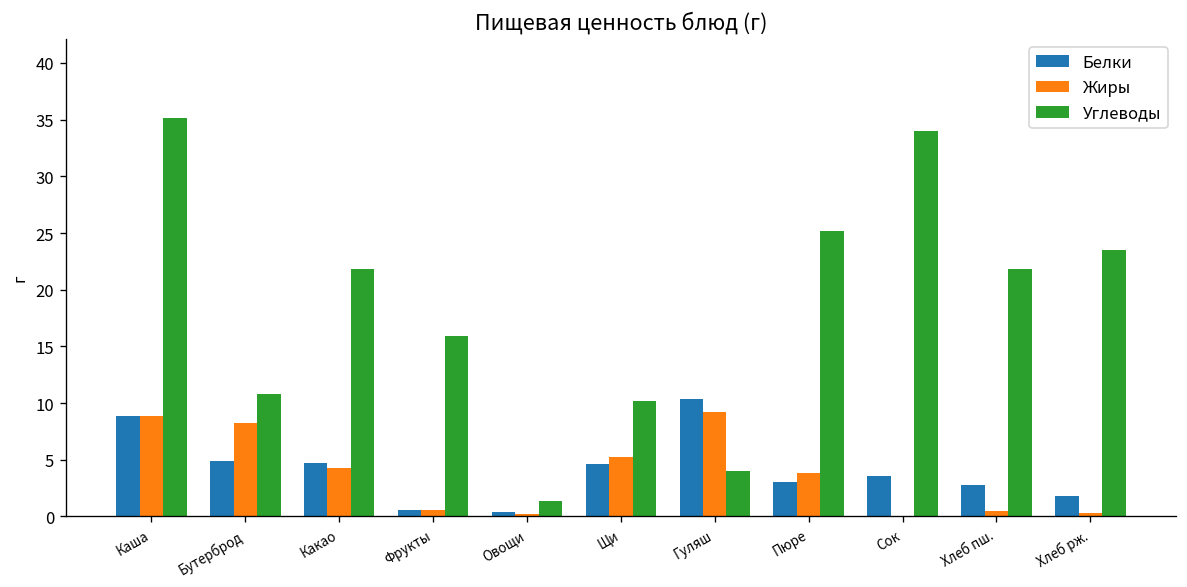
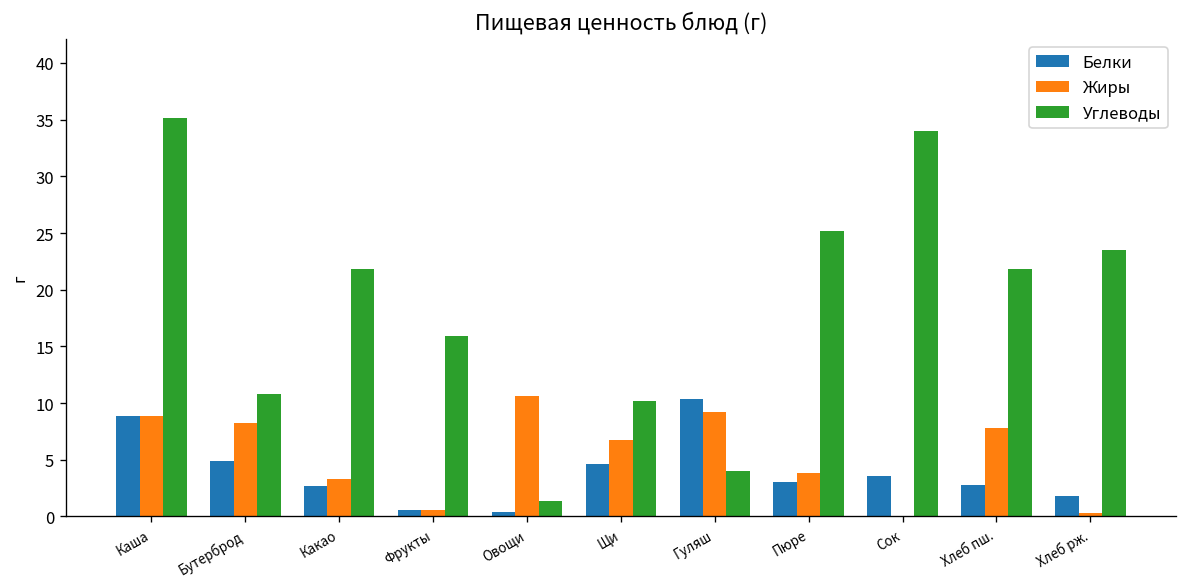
  {
    "Белки": {
      "Каша": 9,
      "Бутерброд": 5,
-     "Какао": 5,
+     "Какао": 3,
      "Фрукты": 1,
      "Овощи": 0,
      "Щи": 5,
      "Гуляш": 10,
      "Пюре": 3,
      "Сок": 4,
      "Хлеб пш.": 3,
      "Хлеб рж.": 2
    },
    "Жиры": {
      "Каша": 9,
      "Бутерброд": 8,
-     "Какао": 4,
+     "Какао": 3,
      "Фрукты": 1,
-     "Овощи": 0,
-     "Щи": 5,
+     "Овощи": 11,
+     "Щи": 7,
      "Гуляш": 9,
      "Пюре": 4,
      "Сок": 0,
-     "Хлеб пш.": 1,
+     "Хлеб пш.": 8,
      "Хлеб рж.": 0
    },
    "Углеводы": {
      "Каша": 35,
      "Бутерброд": 11,
      "Какао": 22,
      "Фрукты": 16,
      "Овощи": 1,
      "Щи": 10,
      "Гуляш": 4,
      "Пюре": 25,
      "Сок": 34,
      "Хлеб пш.": 22,
      "Хлеб рж.": 24
    }
  }
